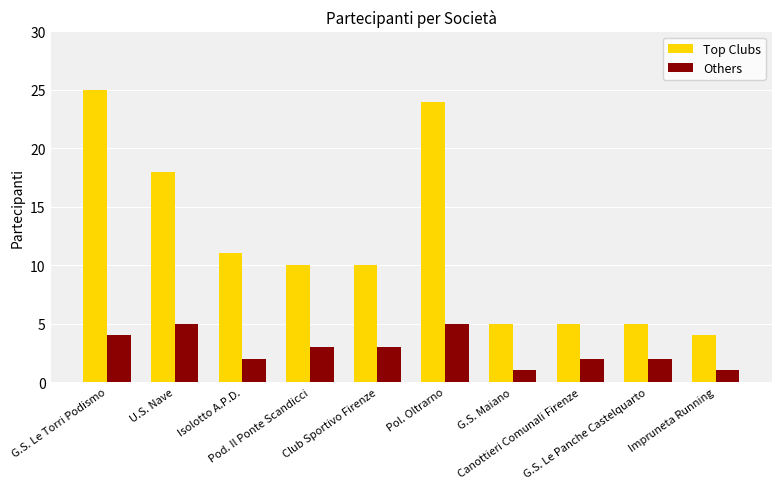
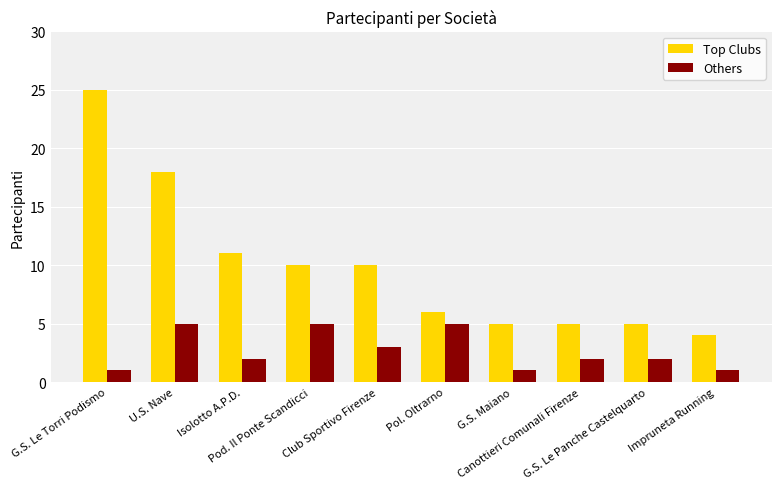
  {
    "Top Clubs": {
      "G.S. Le Torri Podismo": 25,
      "U.S. Nave": 18,
      "Isolotto A.P.D.": 11,
      "Pod. Il Ponte Scandicci": 10,
      "Club Sportivo Firenze": 10,
-     "Pol. Oltrarno": 24,
+     "Pol. Oltrarno": 6,
      "G.S. Maiano": 5,
      "Canottieri Comunali Firenze": 5,
      "G.S. Le Panche Castelquarto": 5,
      "Impruneta Running": 4
    },
    "Others": {
-     "G.S. Le Torri Podismo": 4,
+     "G.S. Le Torri Podismo": 1,
      "U.S. Nave": 5,
      "Isolotto A.P.D.": 2,
-     "Pod. Il Ponte Scandicci": 3,
+     "Pod. Il Ponte Scandicci": 5,
      "Club Sportivo Firenze": 3,
      "Pol. Oltrarno": 5,
      "G.S. Maiano": 1,
      "Canottieri Comunali Firenze": 2,
      "G.S. Le Panche Castelquarto": 2,
      "Impruneta Running": 1
    }
  }
